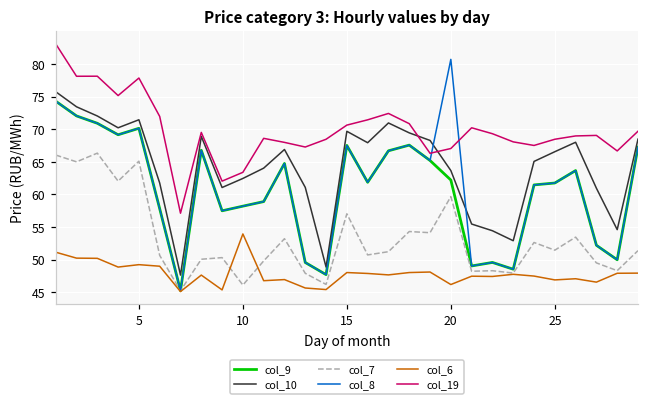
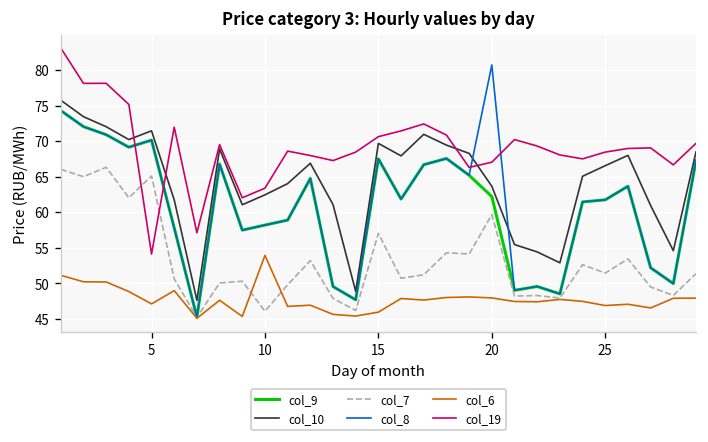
  {
    "col_9": {
      "20": 62
    },
    "col_10": {
      "5": 71,
      "10": 62,
      "15": 70,
      "20": 64,
      "25": 67
    },
    "col_7": {
      "5": 65,
      "10": 46,
      "15": 57,
      "20": 60,
      "25": 51
    },
    "col_8": {
      "20": 81
    },
    "col_6": {
-     "5": 49,
+     "5": 47,
      "10": 54,
-     "15": 48,
-     "20": 46,
+     "15": 46,
+     "20": 48,
      "25": 47
    },
    "col_19": {
-     "5": 78,
+     "5": 54,
      "10": 63,
      "15": 71,
      "20": 67,
      "25": 68
    }
  }
